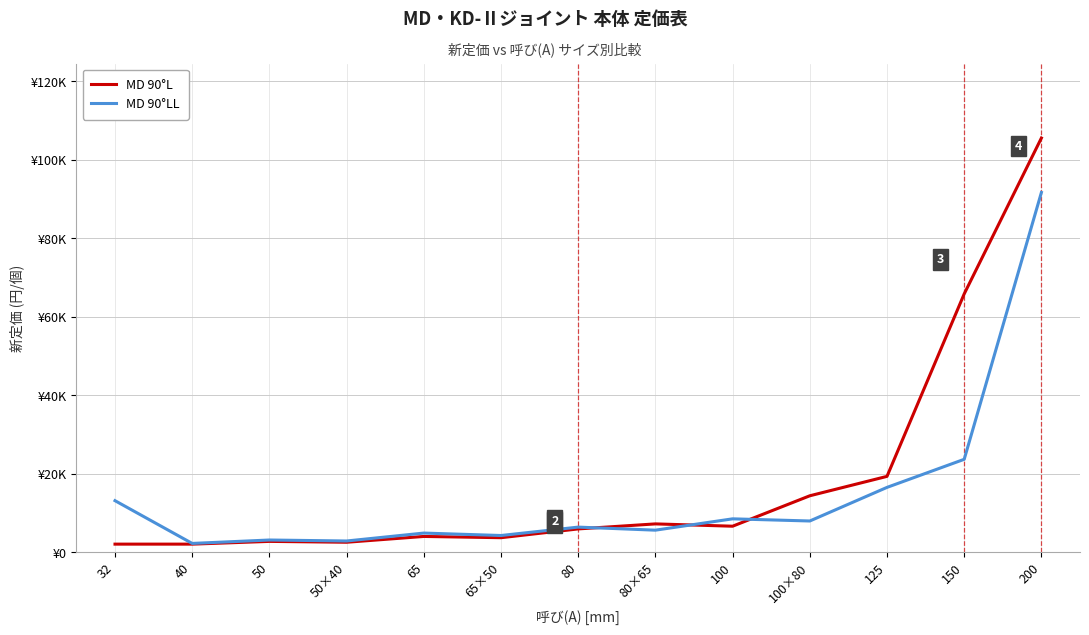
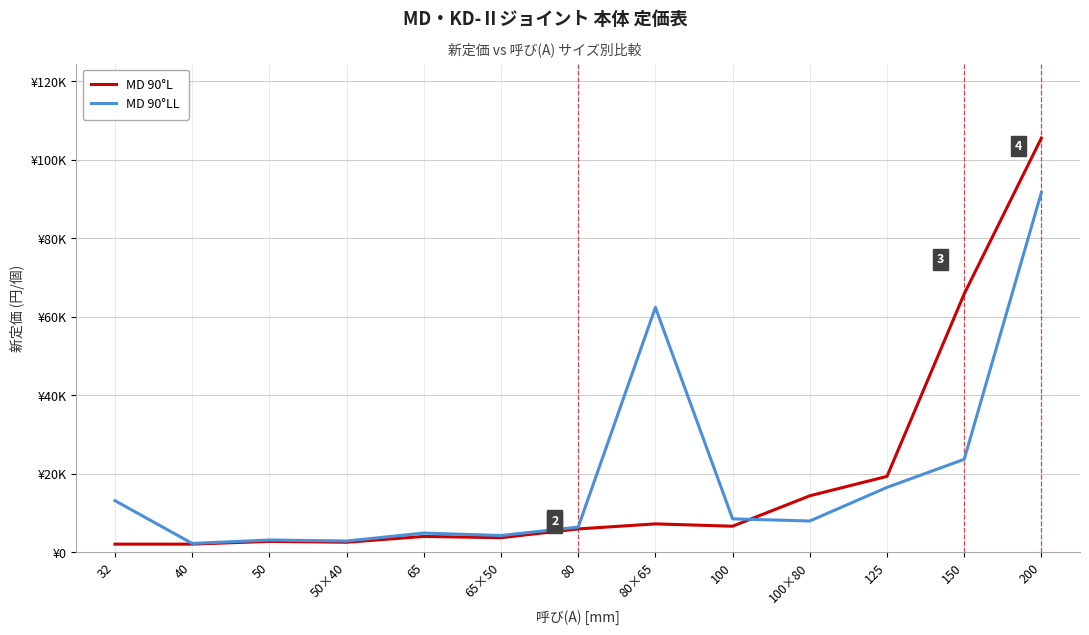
  {
    "MD 90°L": {
      "32": "¥2000",
      "65": "¥4000",
      "80×65": "¥7000",
      "100": "¥7000",
      "100×80": "¥14000",
      "125": "¥19000",
      "150": "¥66000"
    },
    "MD 90°LL": {
      "32": "¥13000",
      "65": "¥5000",
-     "80×65": "¥6000",
+     "80×65": "¥62000",
      "100": "¥8000",
      "100×80": "¥8000",
      "125": "¥16000",
      "150": "¥24000",
      "200": "¥92000"
    }
  }
